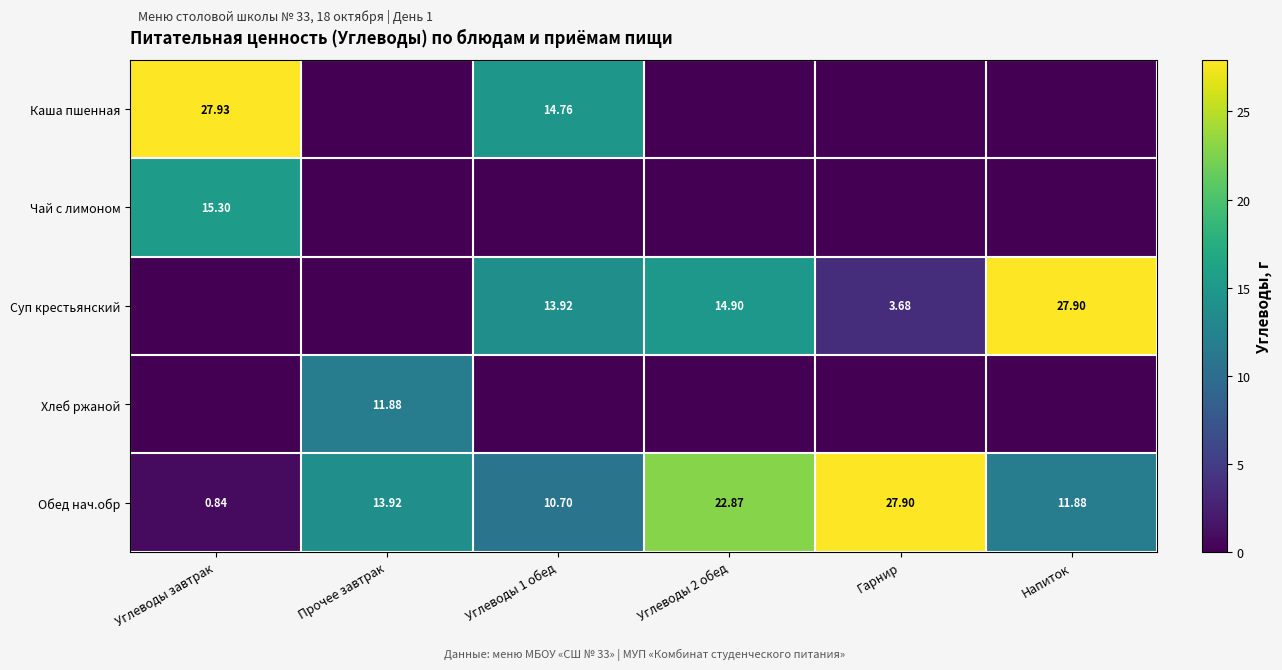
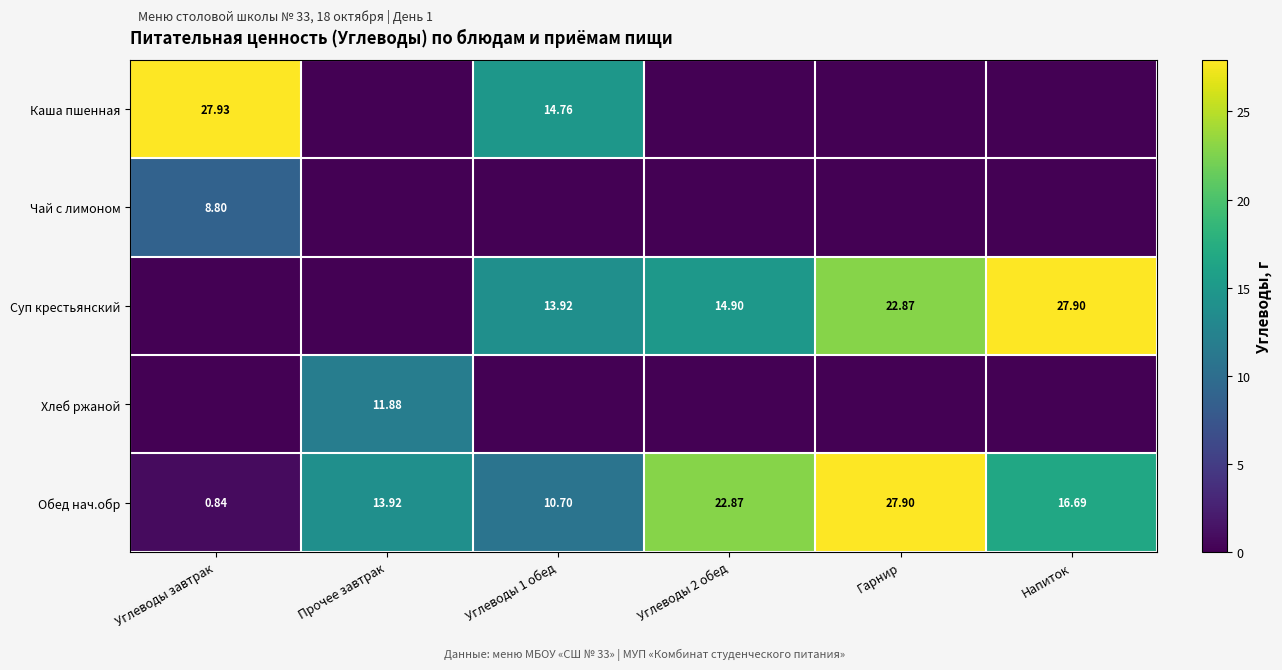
  {
    "Каша пшенная": {
      "Углеводы завтрак": 27.93,
      "Углеводы 1 обед": 14.76
    },
    "Чай с лимоном": {
-     "Углеводы завтрак": 15.30
+     "Углеводы завтрак": 8.80
    },
    "Суп крестьянский": {
      "Углеводы 1 обед": 13.92,
      "Углеводы 2 обед": 14.90,
-     "Гарнир": 3.68,
+     "Гарнир": 22.87,
      "Напиток": 27.90
    },
    "Хлеб ржаной": {
      "Прочее завтрак": 11.88
    },
    "Обед нач.обр": {
      "Углеводы завтрак": 0.84,
      "Прочее завтрак": 13.92,
      "Углеводы 1 обед": 10.70,
      "Углеводы 2 обед": 22.87,
      "Гарнир": 27.90,
-     "Напиток": 11.88
+     "Напиток": 16.69
    }
  }
